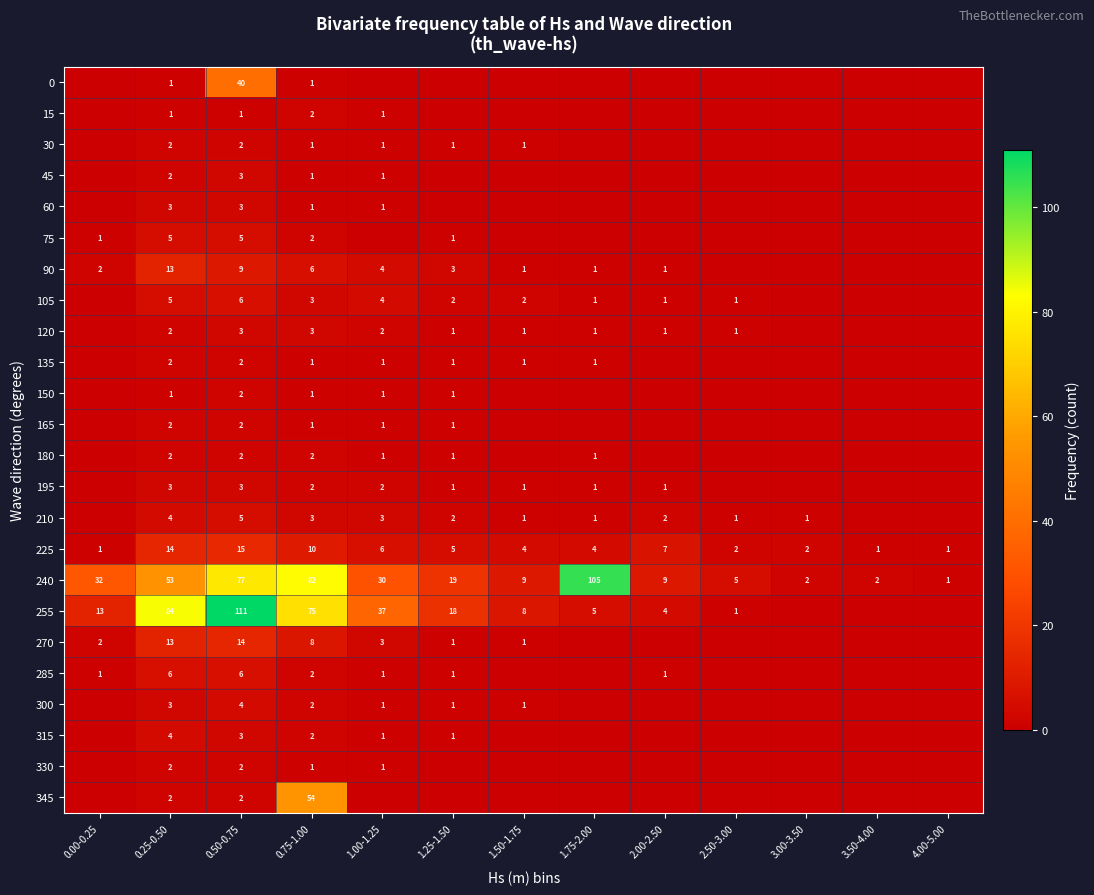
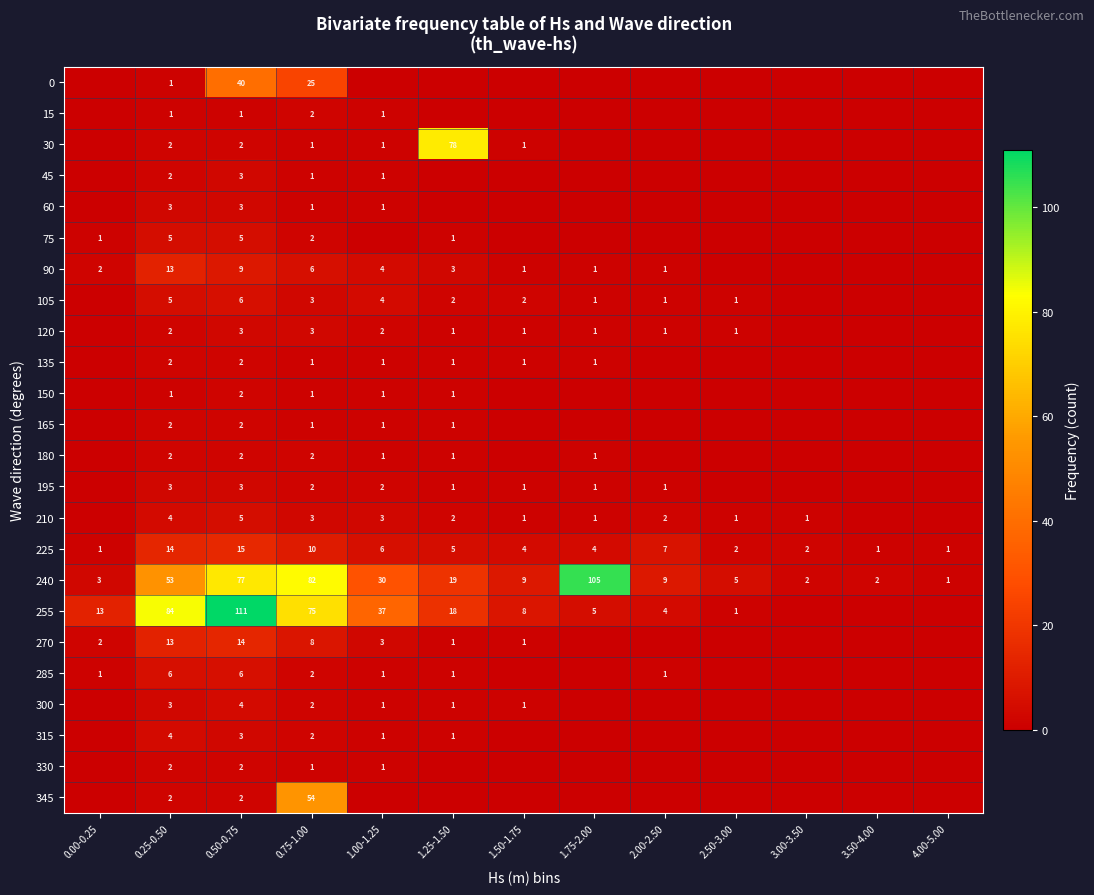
  {
    "0": {
      "0.25-0.50": 1,
      "0.50-0.75": 40,
-     "0.75-1.00": 1
+     "0.75-1.00": 25
    },
    "15": {
      "0.25-0.50": 1,
      "0.50-0.75": 1,
      "0.75-1.00": 2,
      "1.00-1.25": 1
    },
    "30": {
      "0.25-0.50": 2,
      "0.50-0.75": 2,
      "0.75-1.00": 1,
      "1.00-1.25": 1,
-     "1.25-1.50": 1,
+     "1.25-1.50": 78,
      "1.50-1.75": 1
    },
    "45": {
      "0.25-0.50": 2,
      "0.50-0.75": 3,
      "0.75-1.00": 1,
      "1.00-1.25": 1
    },
    "60": {
      "0.25-0.50": 3,
      "0.50-0.75": 3,
      "0.75-1.00": 1,
      "1.00-1.25": 1
    },
    "75": {
      "0.00-0.25": 1,
      "0.25-0.50": 5,
      "0.50-0.75": 5,
      "0.75-1.00": 2,
      "1.25-1.50": 1
    },
    "90": {
      "0.00-0.25": 2,
      "0.25-0.50": 13,
      "0.50-0.75": 9,
      "0.75-1.00": 6,
      "1.00-1.25": 4,
      "1.25-1.50": 3,
      "1.50-1.75": 1,
      "1.75-2.00": 1,
      "2.00-2.50": 1
    },
    "105": {
      "0.25-0.50": 5,
      "0.50-0.75": 6,
      "0.75-1.00": 3,
      "1.00-1.25": 4,
      "1.25-1.50": 2,
      "1.50-1.75": 2,
      "1.75-2.00": 1,
      "2.00-2.50": 1,
      "2.50-3.00": 1
    },
    "120": {
      "0.25-0.50": 2,
      "0.50-0.75": 3,
      "0.75-1.00": 3,
      "1.00-1.25": 2,
      "1.25-1.50": 1,
      "1.50-1.75": 1,
      "1.75-2.00": 1,
      "2.00-2.50": 1,
      "2.50-3.00": 1
    },
    "135": {
      "0.25-0.50": 2,
      "0.50-0.75": 2,
      "0.75-1.00": 1,
      "1.00-1.25": 1,
      "1.25-1.50": 1,
      "1.50-1.75": 1,
      "1.75-2.00": 1
    },
    "150": {
      "0.25-0.50": 1,
      "0.50-0.75": 2,
      "0.75-1.00": 1,
      "1.00-1.25": 1,
      "1.25-1.50": 1
    },
    "165": {
      "0.25-0.50": 2,
      "0.50-0.75": 2,
      "0.75-1.00": 1,
      "1.00-1.25": 1,
      "1.25-1.50": 1
    },
    "180": {
      "0.25-0.50": 2,
      "0.50-0.75": 2,
      "0.75-1.00": 2,
      "1.00-1.25": 1,
      "1.25-1.50": 1,
      "1.75-2.00": 1
    },
    "195": {
      "0.25-0.50": 3,
      "0.50-0.75": 3,
      "0.75-1.00": 2,
      "1.00-1.25": 2,
      "1.25-1.50": 1,
      "1.50-1.75": 1,
      "1.75-2.00": 1,
      "2.00-2.50": 1
    },
    "210": {
      "0.25-0.50": 4,
      "0.50-0.75": 5,
      "0.75-1.00": 3,
      "1.00-1.25": 3,
      "1.25-1.50": 2,
      "1.50-1.75": 1,
      "1.75-2.00": 1,
      "2.00-2.50": 2,
      "2.50-3.00": 1,
      "3.00-3.50": 1
    },
    "225": {
      "0.00-0.25": 1,
      "0.25-0.50": 14,
      "0.50-0.75": 15,
      "0.75-1.00": 10,
      "1.00-1.25": 6,
      "1.25-1.50": 5,
      "1.50-1.75": 4,
      "1.75-2.00": 4,
      "2.00-2.50": 7,
      "2.50-3.00": 2,
      "3.00-3.50": 2,
      "3.50-4.00": 1,
      "4.00-5.00": 1
    },
    "240": {
-     "0.00-0.25": 32,
+     "0.00-0.25": 3,
      "0.25-0.50": 53,
      "0.50-0.75": 77,
      "0.75-1.00": 82,
      "1.00-1.25": 30,
      "1.25-1.50": 19,
      "1.50-1.75": 9,
      "1.75-2.00": 105,
      "2.00-2.50": 9,
      "2.50-3.00": 5,
      "3.00-3.50": 2,
      "3.50-4.00": 2,
      "4.00-5.00": 1
    },
    "255": {
      "0.00-0.25": 13,
      "0.25-0.50": 84,
      "0.50-0.75": 111,
      "0.75-1.00": 75,
      "1.00-1.25": 37,
      "1.25-1.50": 18,
      "1.50-1.75": 8,
      "1.75-2.00": 5,
      "2.00-2.50": 4,
      "2.50-3.00": 1
    },
    "270": {
      "0.00-0.25": 2,
      "0.25-0.50": 13,
      "0.50-0.75": 14,
      "0.75-1.00": 8,
      "1.00-1.25": 3,
      "1.25-1.50": 1,
      "1.50-1.75": 1
    },
    "285": {
      "0.00-0.25": 1,
      "0.25-0.50": 6,
      "0.50-0.75": 6,
      "0.75-1.00": 2,
      "1.00-1.25": 1,
      "1.25-1.50": 1,
      "2.00-2.50": 1
    },
    "300": {
      "0.25-0.50": 3,
      "0.50-0.75": 4,
      "0.75-1.00": 2,
      "1.00-1.25": 1,
      "1.25-1.50": 1,
      "1.50-1.75": 1
    },
    "315": {
      "0.25-0.50": 4,
      "0.50-0.75": 3,
      "0.75-1.00": 2,
      "1.00-1.25": 1,
      "1.25-1.50": 1
    },
    "330": {
      "0.25-0.50": 2,
      "0.50-0.75": 2,
      "0.75-1.00": 1,
      "1.00-1.25": 1
    },
    "345": {
      "0.25-0.50": 2,
      "0.50-0.75": 2,
      "0.75-1.00": 54
    }
  }
